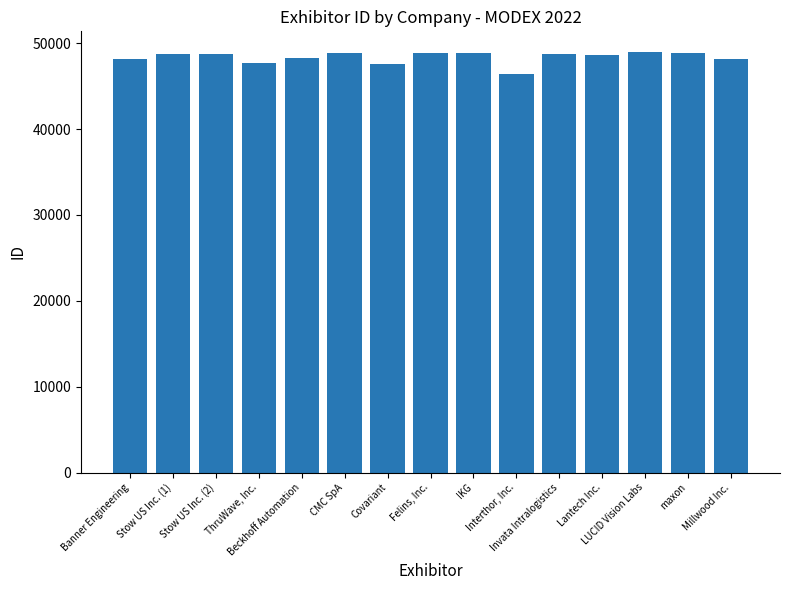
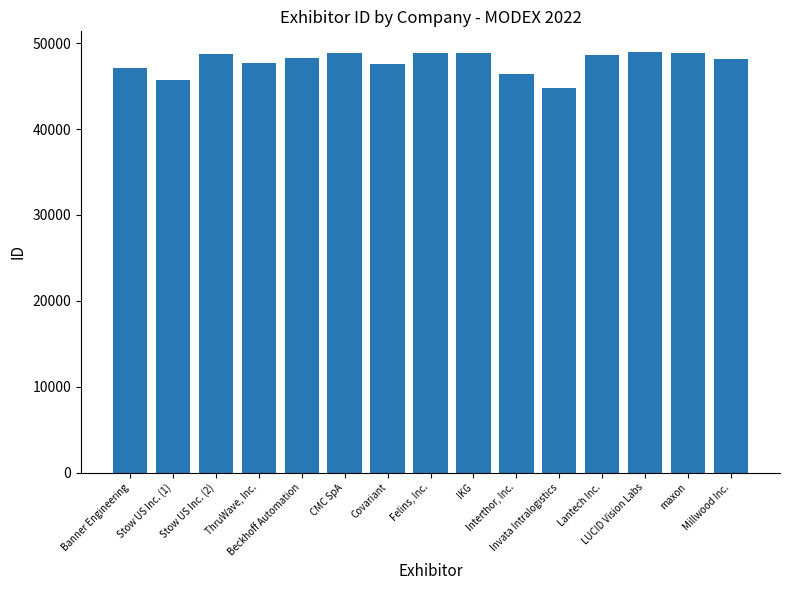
  {
-   "Banner Engineering": 48000,
-   "Stow US Inc. (1)": 49000,
+   "Banner Engineering": 47000,
+   "Stow US Inc. (1)": 46000,
    "Stow US Inc. (2)": 49000,
    "ThruWave, Inc.": 48000,
    "Beckhoff Automation": 48000,
    "CMC SpA": 49000,
    "Covariant": 48000,
    "Felins, Inc.": 49000,
    "IKG": 49000,
    "Interthor, Inc.": 46000,
-   "Invata Intralogistics": 49000,
+   "Invata Intralogistics": 45000,
    "Lantech Inc.": 49000,
    "LUCID Vision Labs": 49000,
    "maxon": 49000,
    "Millwood Inc.": 48000
  }
